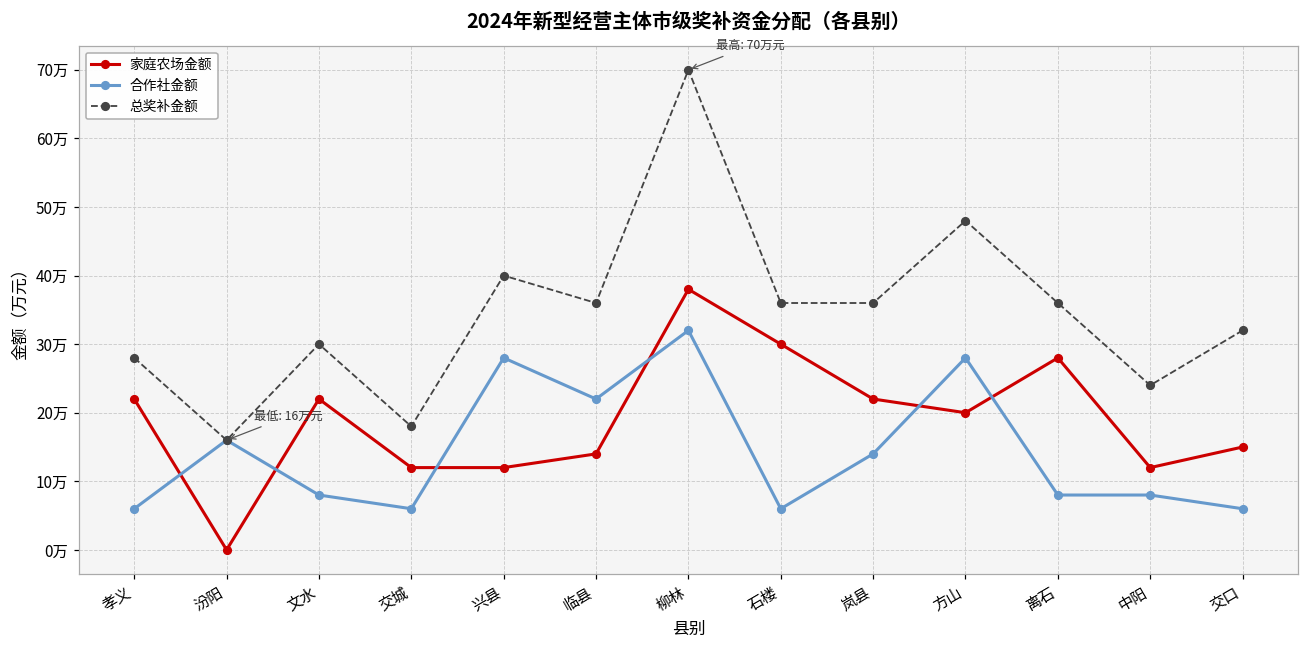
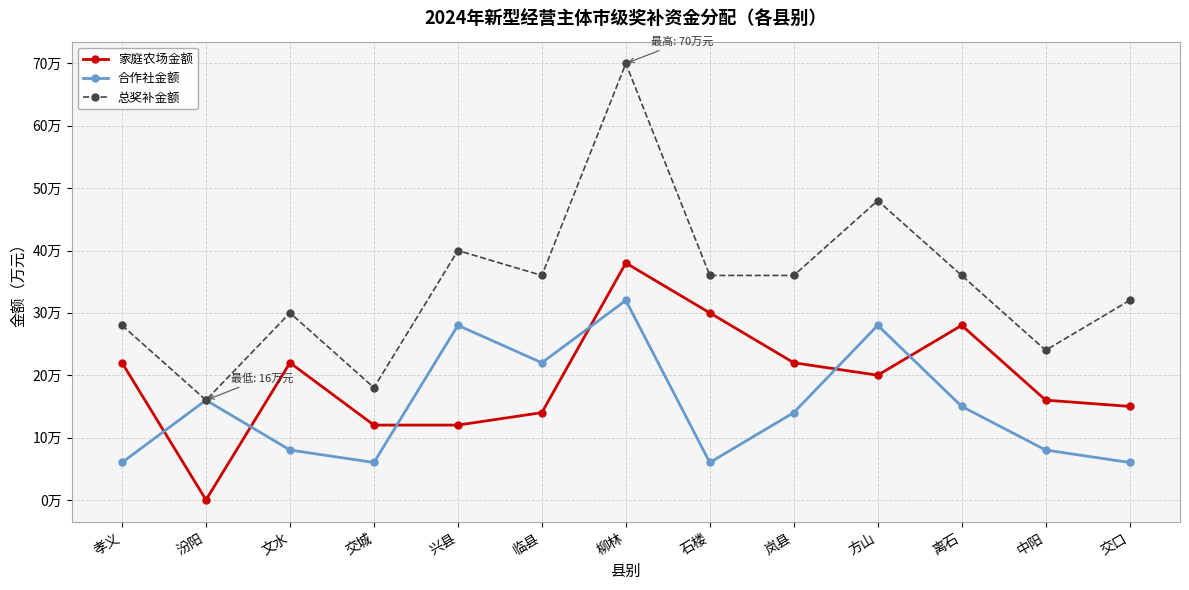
  {
    "家庭农场金额": {
      "孝义": "22万",
      "汾阳": "0万",
      "文水": "22万",
      "交城": "12万",
      "兴县": "12万",
      "临县": "14万",
      "柳林": "38万",
      "石楼": "30万",
      "岚县": "22万",
      "方山": "20万",
      "离石": "28万",
-     "中阳": "12万",
+     "中阳": "16万",
      "交口": "15万"
    },
    "合作社金额": {
      "孝义": "6万",
      "文水": "8万",
      "交城": "6万",
      "兴县": "28万",
      "临县": "22万",
      "柳林": "32万",
      "石楼": "6万",
      "岚县": "14万",
      "方山": "28万",
-     "离石": "8万",
+     "离石": "15万",
      "中阳": "8万",
      "交口": "6万"
    },
    "总奖补金额": {
      "柳林": "70"
    }
  }
